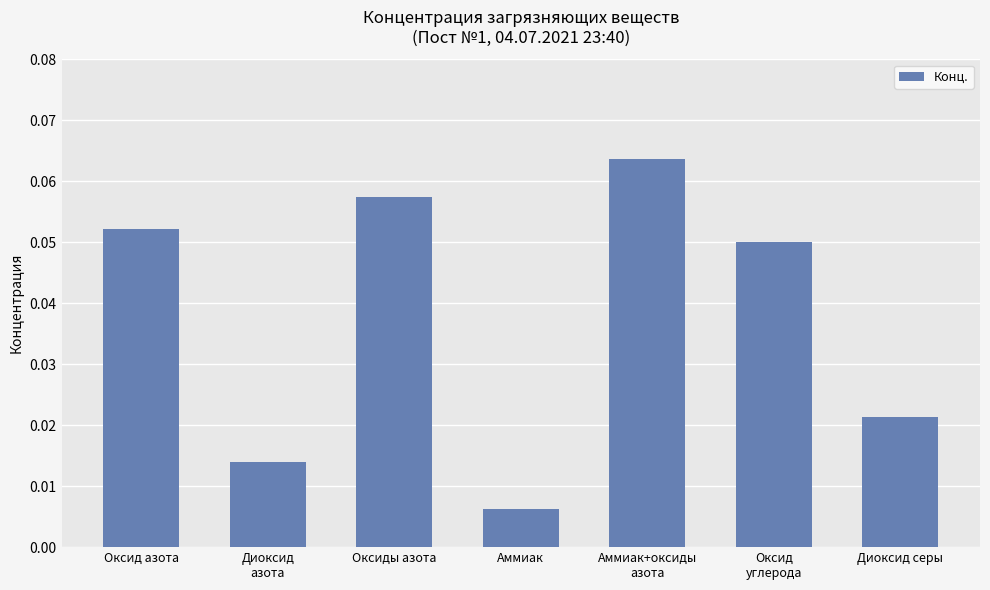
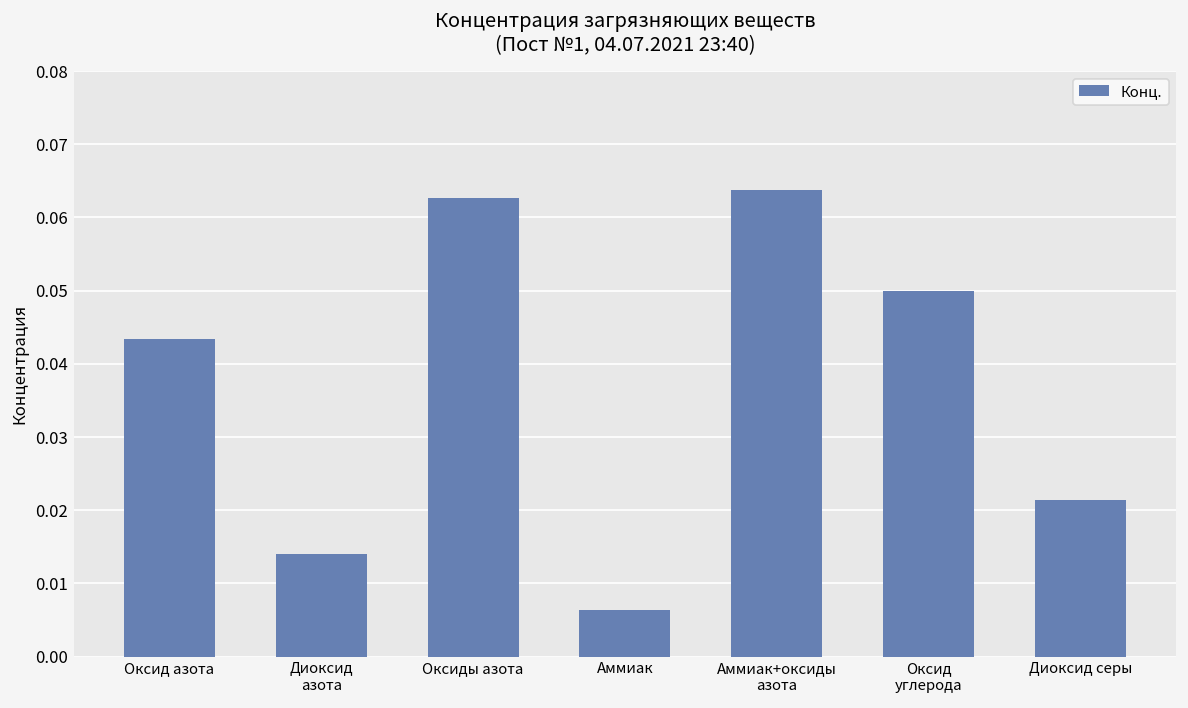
  {
-   "Оксид азота": 0.052,
+   "Оксид азота": 0.043,
    "Диоксид азота": 0.014,
-   "Оксиды азота": 0.057,
+   "Оксиды азота": 0.063,
    "Аммиак": 0.006,
    "Аммиак+оксиды азота": 0.064,
    "Оксид углерода": 0.050,
    "Диоксид серы": 0.021
  }
